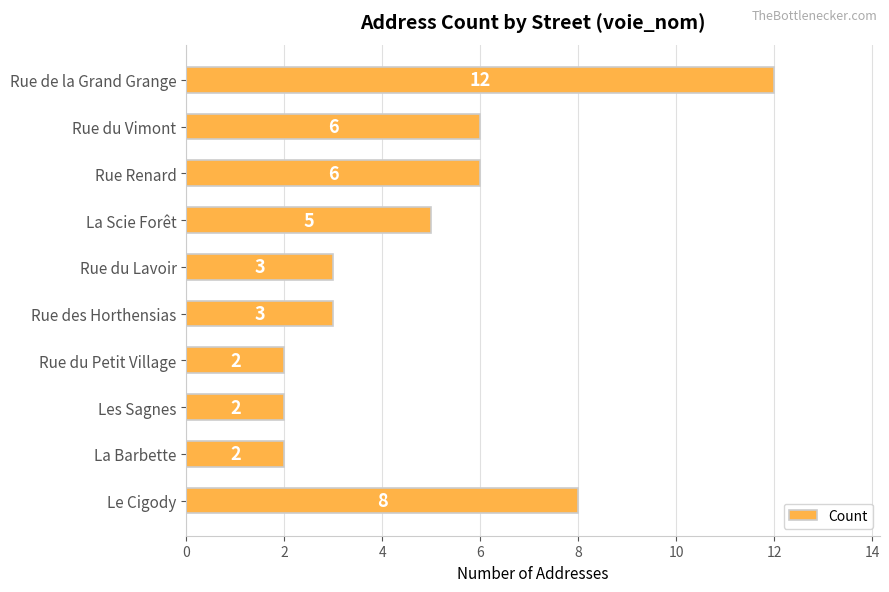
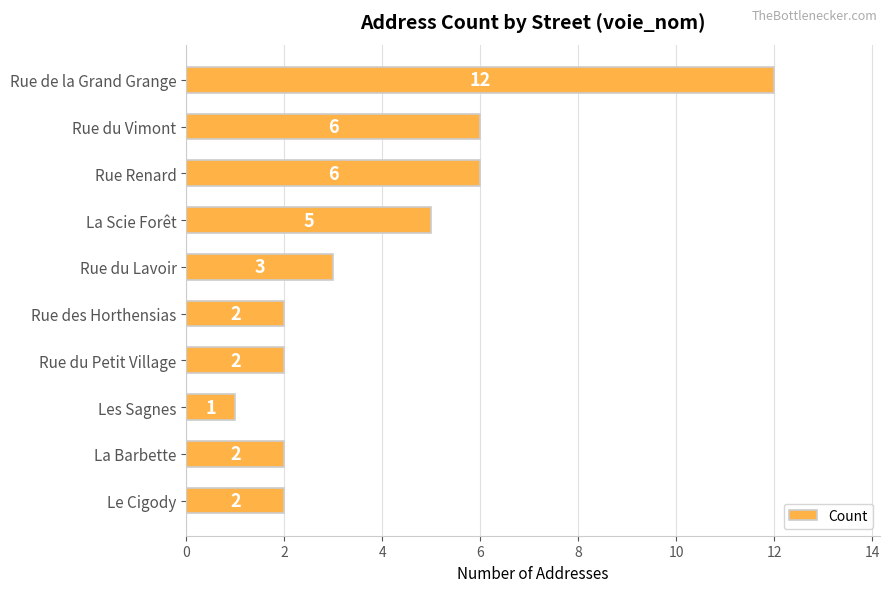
  {
    "Rue de la Grand Grange": 12,
    "Rue du Vimont": 6,
    "Rue Renard": 6,
    "La Scie Forêt": 5,
    "Rue du Lavoir": 3,
-   "Rue des Horthensias": 3,
+   "Rue des Horthensias": 2,
    "Rue du Petit Village": 2,
-   "Les Sagnes": 2,
+   "Les Sagnes": 1,
    "La Barbette": 2,
-   "Le Cigody": 8
+   "Le Cigody": 2
  }
